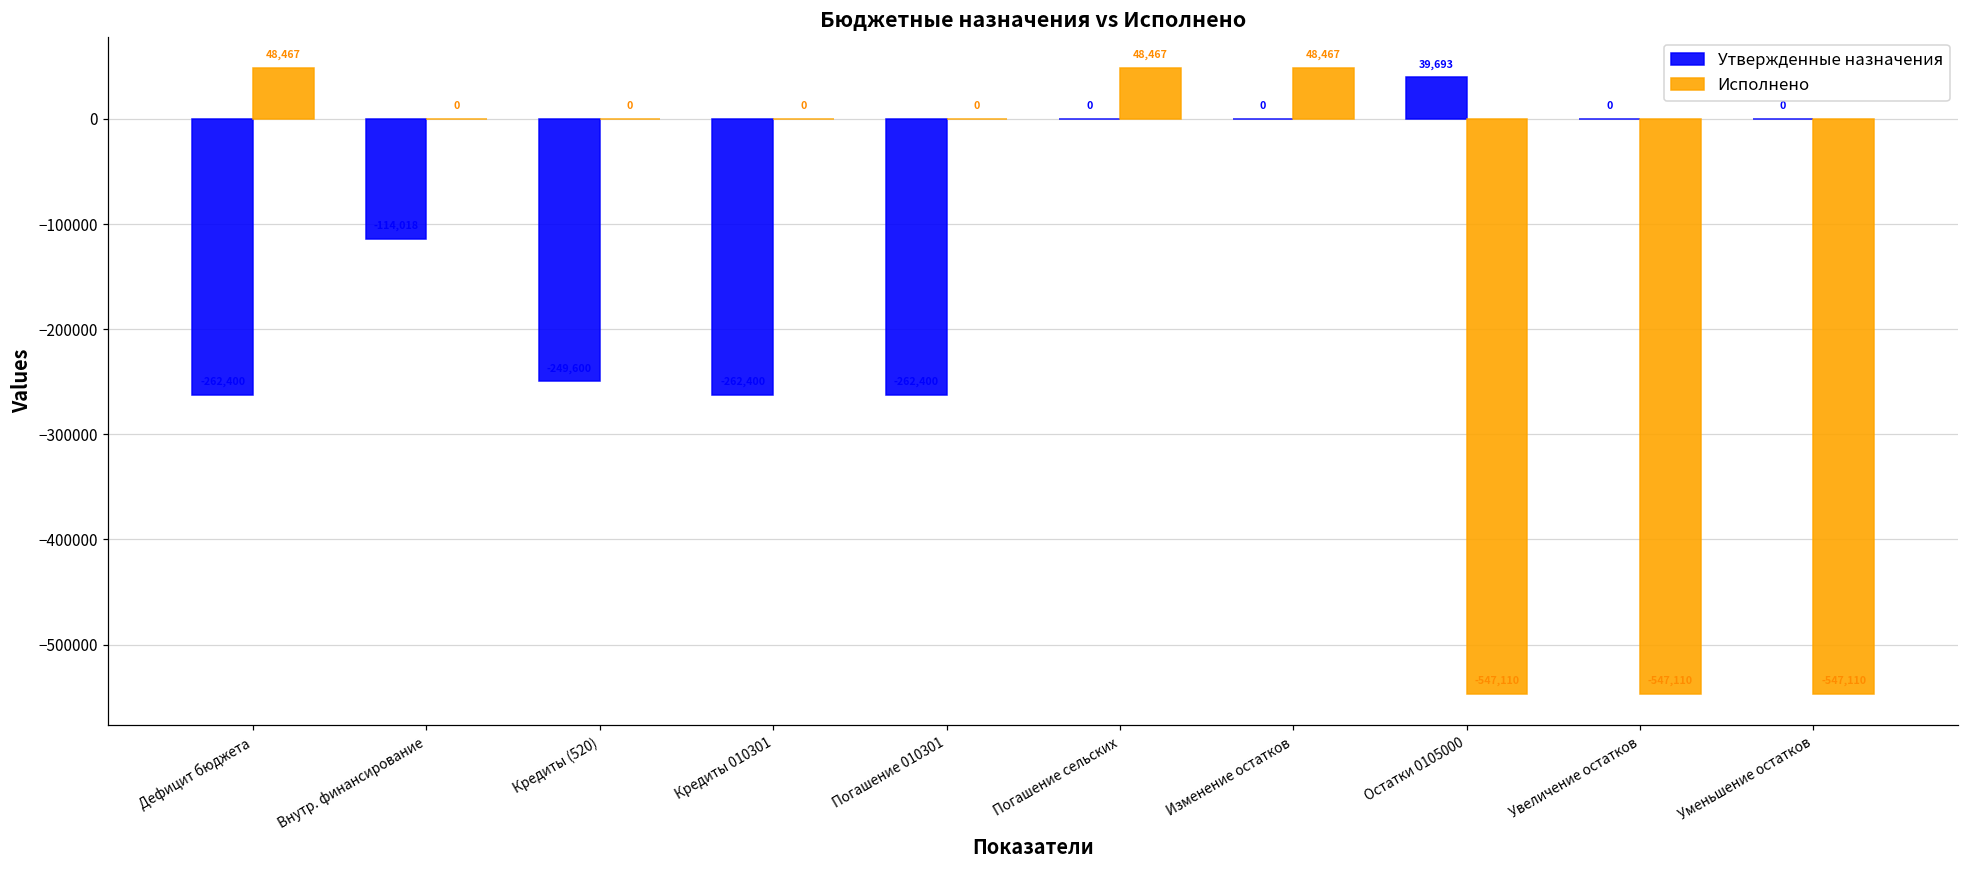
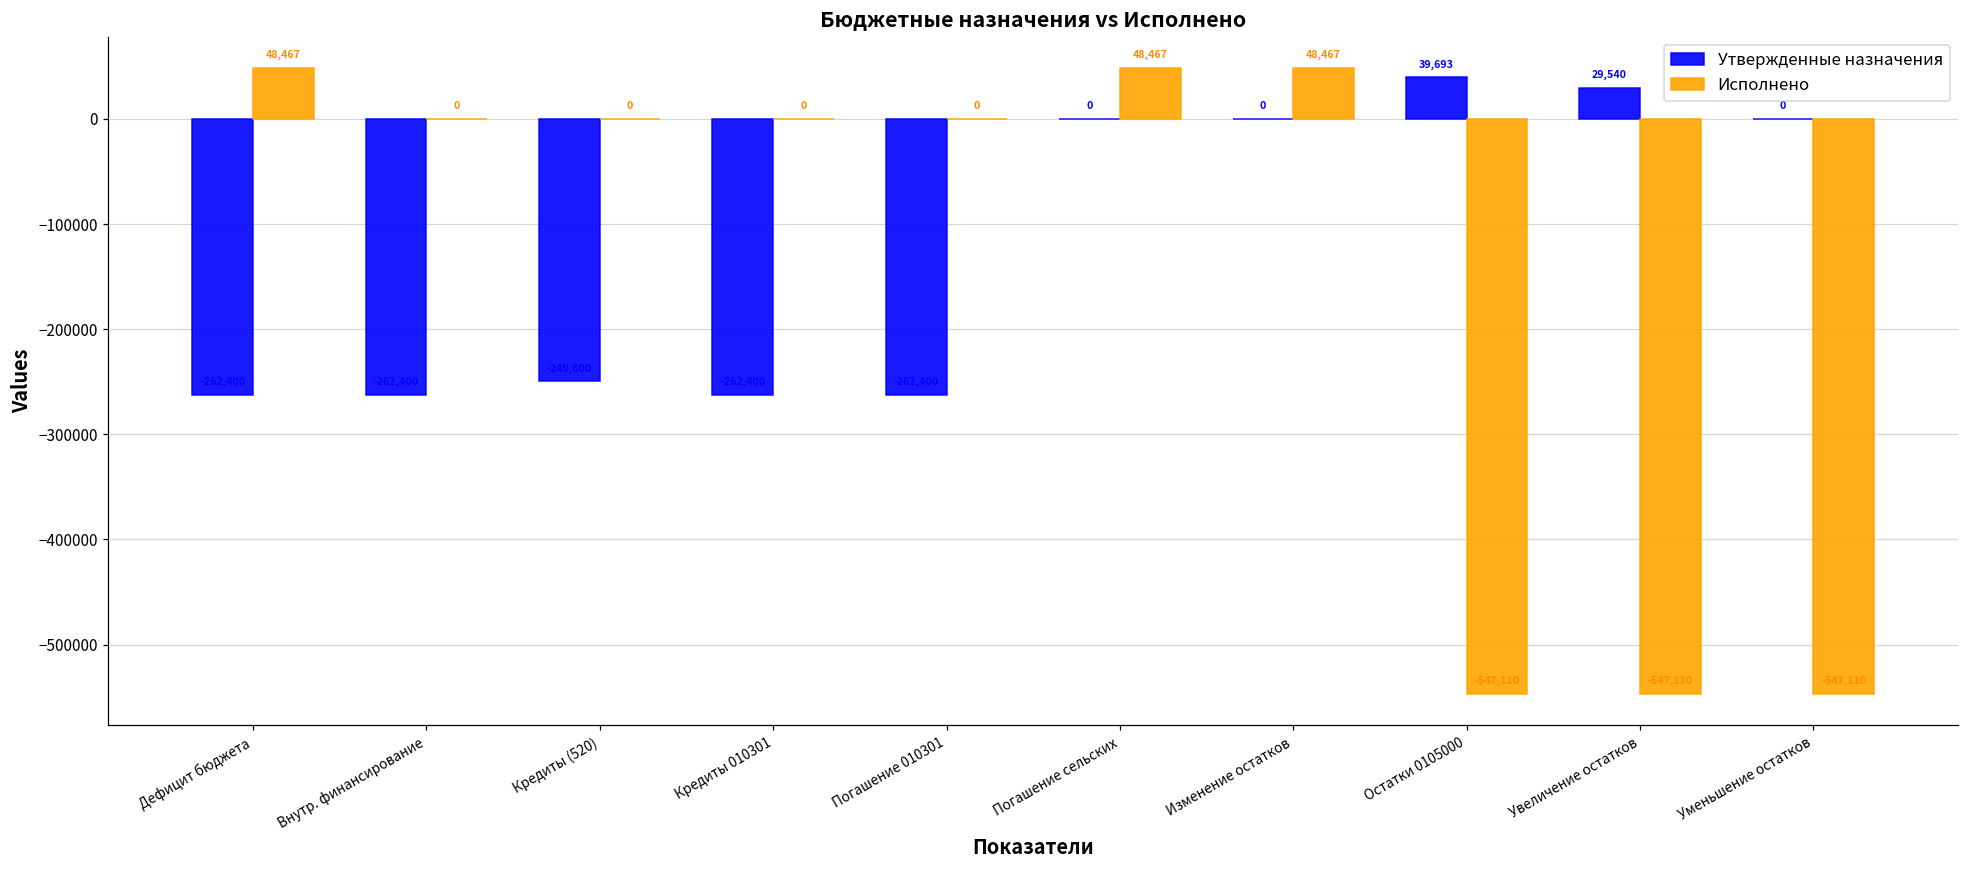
  {
    "Утвержденные назначения": {
-     "Внутр. финансирование": "-110000",
+     "Внутр. финансирование": "-260000",
      "Погашение сельских": "0",
      "Изменение остатков": "0",
      "Остатки 0105000": "39,693",
-     "Увеличение остатков": "0"
+     "Увеличение остатков": "29,540"
    },
    "Исполнено": {
      "Дефицит бюджета": "48,467",
      "Внутр. финансирование": "0",
      "Кредиты (520)": "0",
      "Кредиты 010301": "0",
      "Погашение 010301": "0",
      "Погашение сельских": "48,467",
      "Изменение остатков": "48,467"
    }
  }
